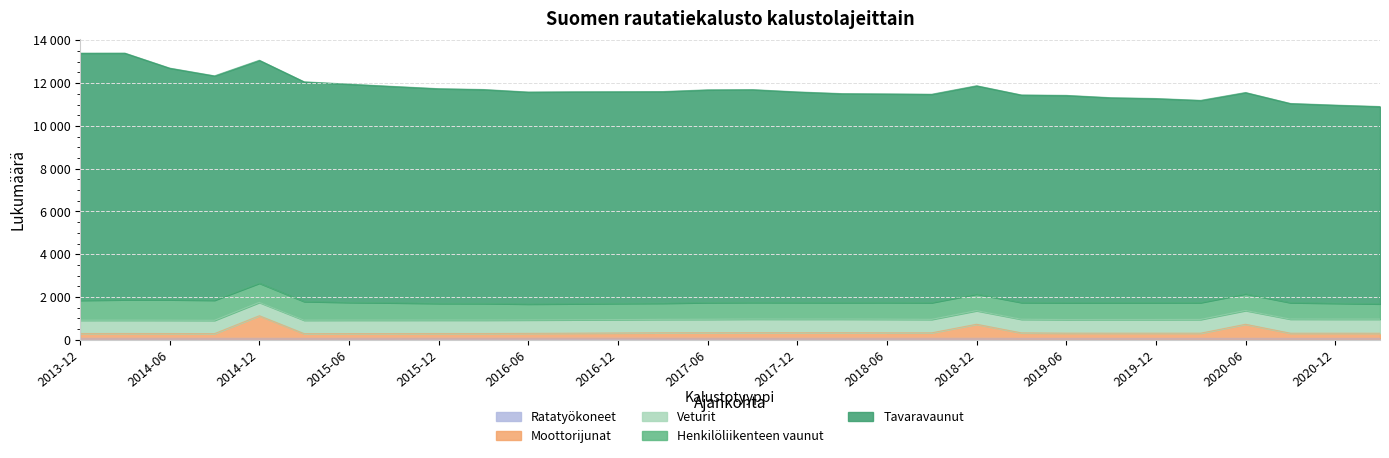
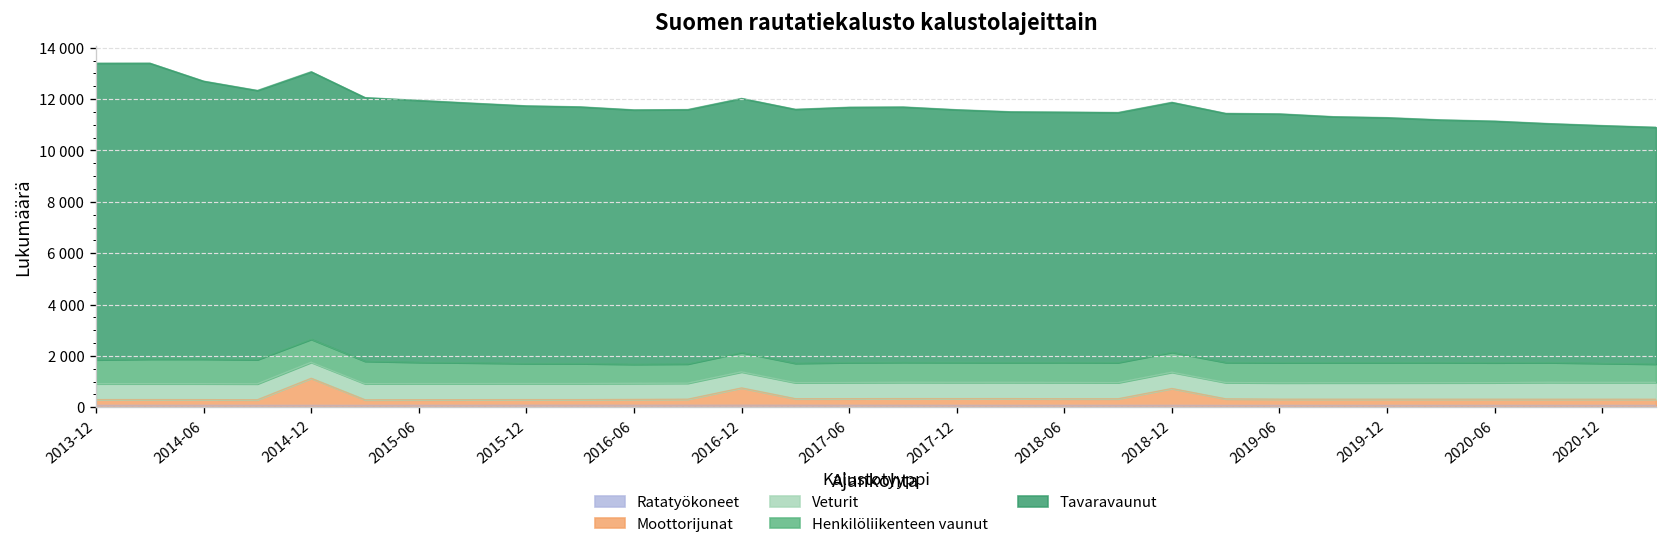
  {
    "Moottorijunat": {
      "2013-12": 200,
      "2014-06": 200,
      "2014-12": 1100,
      "2015-06": 200,
      "2015-12": 200,
      "2016-06": 200,
-     "2016-12": 200,
+     "2016-12": 700,
      "2017-06": 300,
      "2017-12": 300,
      "2018-06": 300,
      "2018-12": 700,
      "2019-06": 200,
      "2019-12": 200,
-     "2020-06": 700,
+     "2020-06": 200,
      "2020-12": 200
    }
  }
